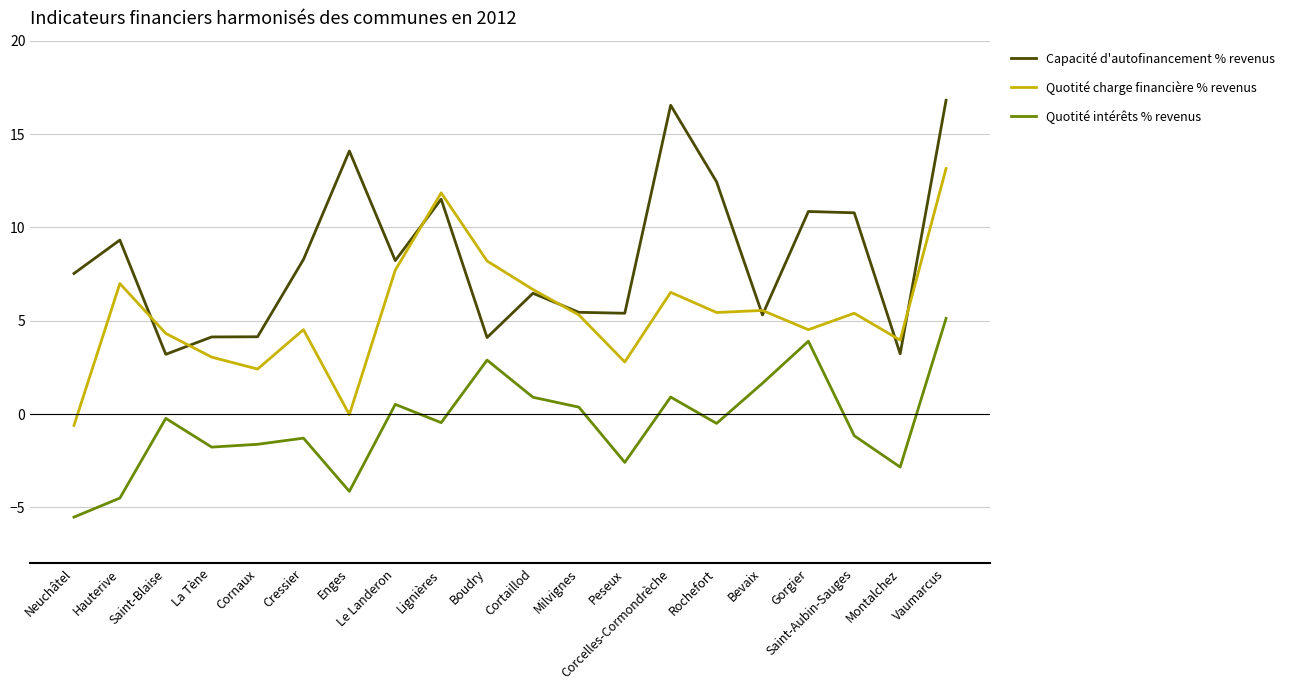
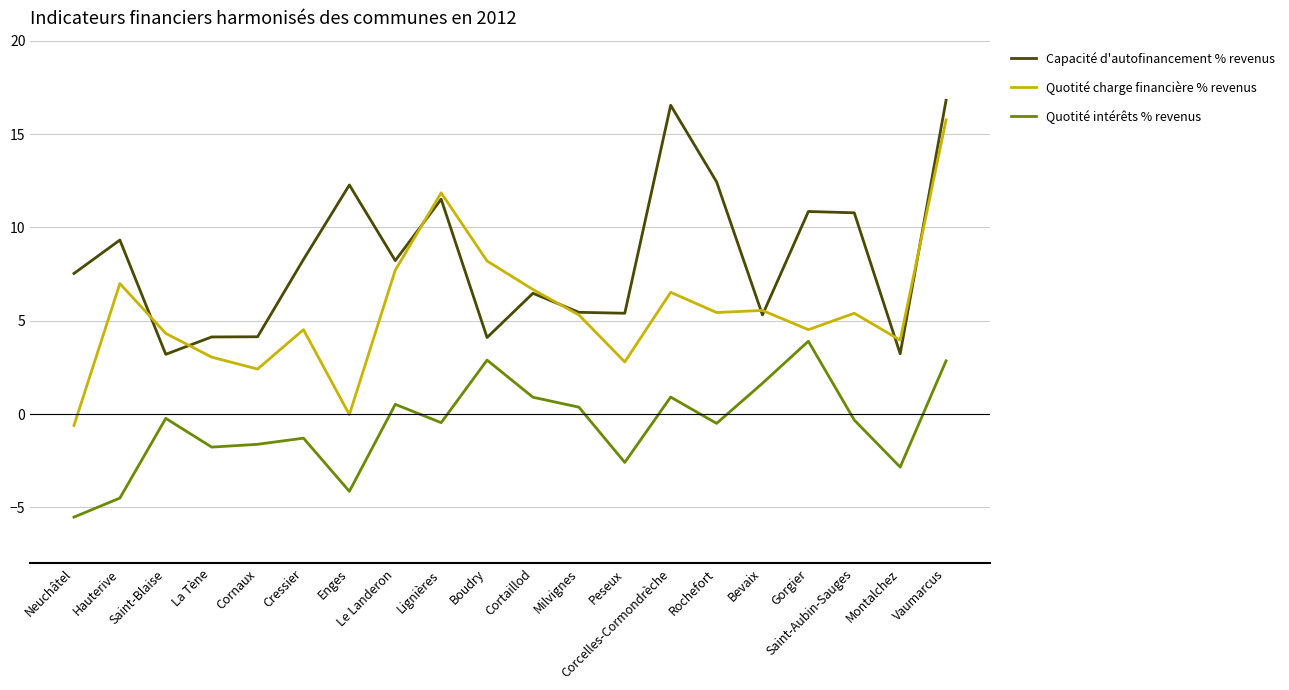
  {
    "Capacité d'autofinancement % revenus": {
      "Neuchâtel": 7.5,
      "Hauterive": 9.3,
      "Saint-Blaise": 3.2,
      "La Tène": 4.1,
      "Cornaux": 4.1,
      "Cressier": 8.3,
-     "Enges": 14.1,
+     "Enges": 12.3,
      "Le Landeron": 8.2,
      "Lignières": 11.5,
      "Boudry": 4.1,
      "Cortaillod": 6.5,
      "Milvignes": 5.5,
      "Peseux": 5.4,
      "Corcelles-Cormondrèche": 16.5,
      "Rochefort": 12.4,
      "Bevaix": 5.3,
      "Gorgier": 10.9,
      "Saint-Aubin-Sauges": 10.8,
      "Montalchez": 3.2,
      "Vaumarcus": 16.8
    },
    "Quotité charge financière % revenus": {
      "Neuchâtel": -0.6,
      "Hauterive": 7.0,
      "Saint-Blaise": 4.3,
      "La Tène": 3.1,
      "Cornaux": 2.4,
      "Cressier": 4.5,
      "Enges": 0.0,
      "Le Landeron": 7.7,
      "Lignières": 11.9,
      "Boudry": 8.2,
      "Cortaillod": 6.7,
      "Milvignes": 5.3,
      "Peseux": 2.8,
      "Corcelles-Cormondrèche": 6.5,
      "Rochefort": 5.4,
      "Bevaix": 5.6,
      "Gorgier": 4.5,
      "Saint-Aubin-Sauges": 5.4,
      "Montalchez": 4.0,
-     "Vaumarcus": 13.2
+     "Vaumarcus": 15.8
    },
    "Quotité intérêts % revenus": {
      "Neuchâtel": -5.5,
      "Hauterive": -4.5,
      "Saint-Blaise": -0.2,
      "La Tène": -1.8,
      "Cornaux": -1.6,
      "Cressier": -1.3,
      "Enges": -4.1,
      "Le Landeron": 0.5,
      "Lignières": -0.5,
      "Boudry": 2.9,
      "Cortaillod": 0.9,
      "Milvignes": 0.4,
      "Peseux": -2.6,
      "Corcelles-Cormondrèche": 0.9,
      "Rochefort": -0.5,
      "Bevaix": 1.7,
      "Gorgier": 3.9,
-     "Saint-Aubin-Sauges": -1.2,
+     "Saint-Aubin-Sauges": -0.3,
      "Montalchez": -2.8,
-     "Vaumarcus": 5.1
+     "Vaumarcus": 2.9
    }
  }
